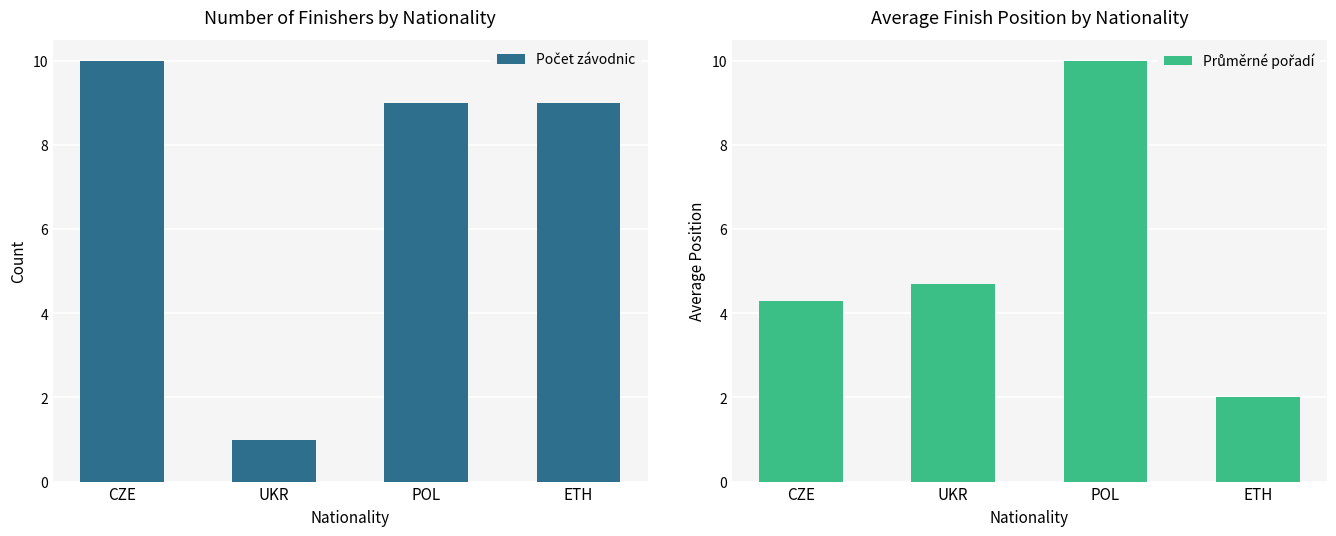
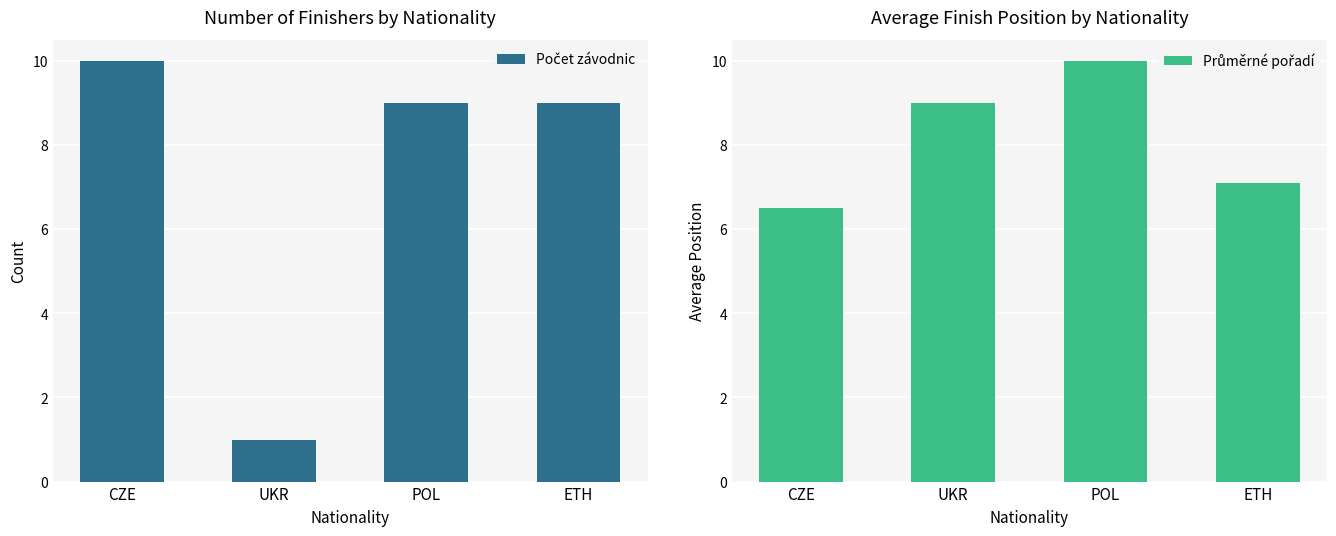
  {
    "Number of Finishers by Nationality": {
      "CZE": 10.0,
      "UKR": 1.0,
      "POL": 9.0,
      "ETH": 9.0
    },
    "Average Finish Position by Nationality": {
-     "CZE": 4.3,
-     "UKR": 4.7,
+     "CZE": 6.5,
+     "UKR": 9.0,
      "POL": 10.0,
-     "ETH": 2.0
+     "ETH": 7.1
    }
  }
